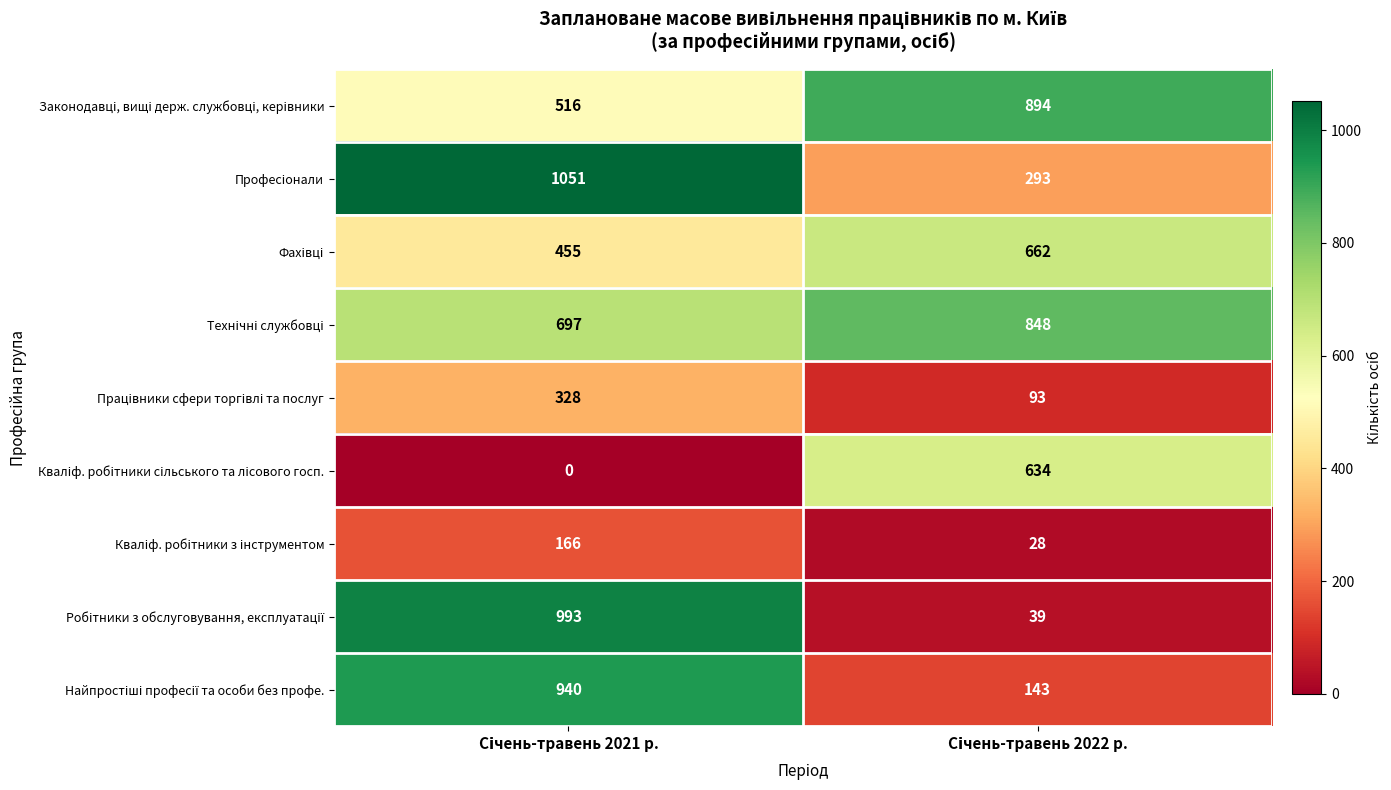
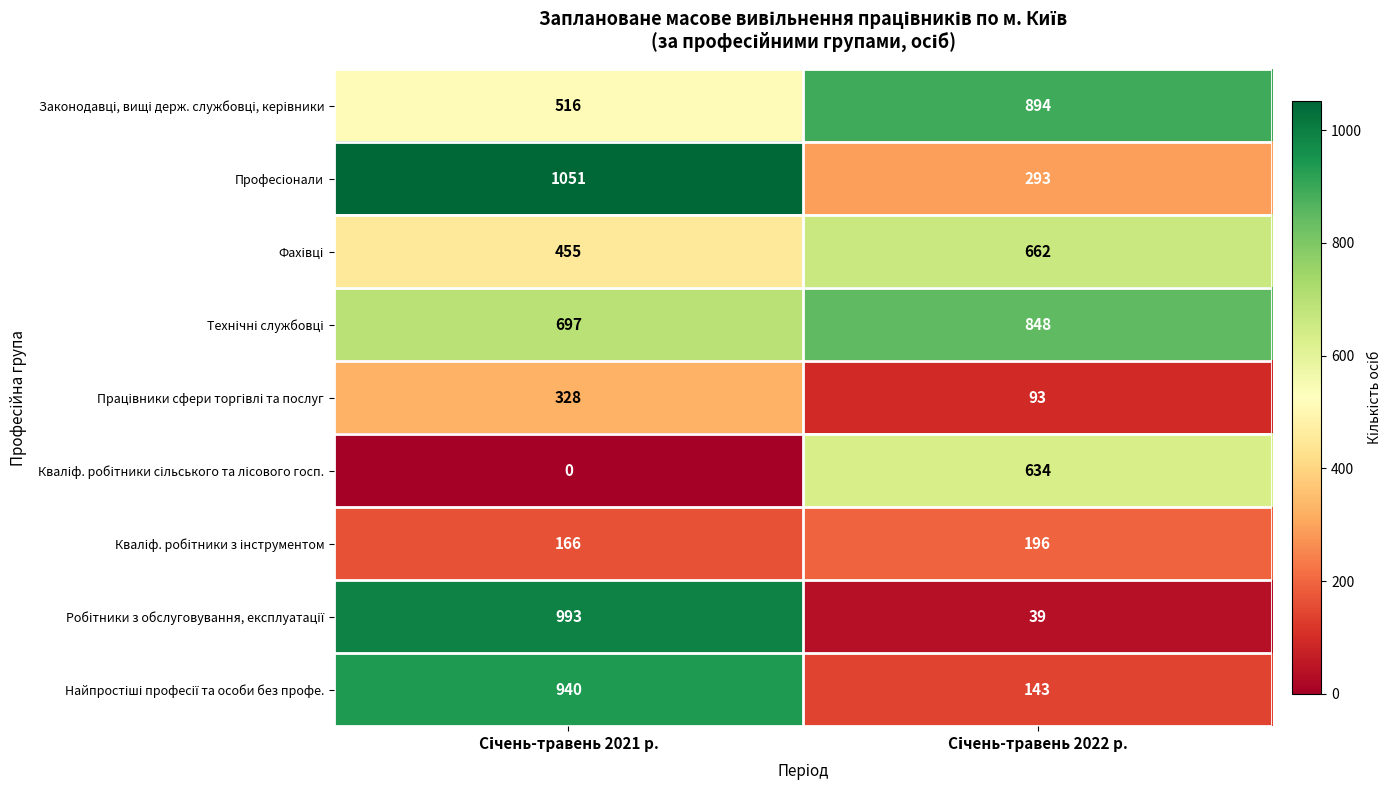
  {
    "Законодавці, вищі держ. службовці, керівники": {
      "Січень-травень 2021 р.": 516,
      "Січень-травень 2022 р.": 894
    },
    "Професіонали": {
      "Січень-травень 2021 р.": 1051,
      "Січень-травень 2022 р.": 293
    },
    "Фахівці": {
      "Січень-травень 2021 р.": 455,
      "Січень-травень 2022 р.": 662
    },
    "Технічні службовці": {
      "Січень-травень 2021 р.": 697,
      "Січень-травень 2022 р.": 848
    },
    "Працівники сфери торгівлі та послуг": {
      "Січень-травень 2021 р.": 328,
      "Січень-травень 2022 р.": 93
    },
    "Кваліф. робітники сільського та лісового госп.": {
      "Січень-травень 2021 р.": 0,
      "Січень-травень 2022 р.": 634
    },
    "Кваліф. робітники з інструментом": {
      "Січень-травень 2021 р.": 166,
-     "Січень-травень 2022 р.": 28
+     "Січень-травень 2022 р.": 196
    },
    "Робітники з обслуговування, експлуатації": {
      "Січень-травень 2021 р.": 993,
      "Січень-травень 2022 р.": 39
    },
    "Найпростіші професії та особи без профе.": {
      "Січень-травень 2021 р.": 940,
      "Січень-травень 2022 р.": 143
    }
  }
